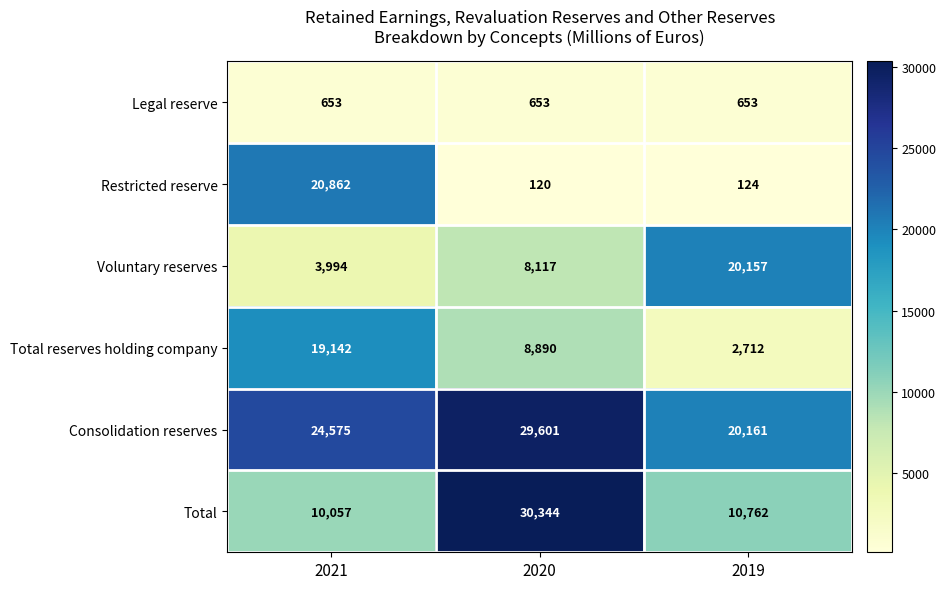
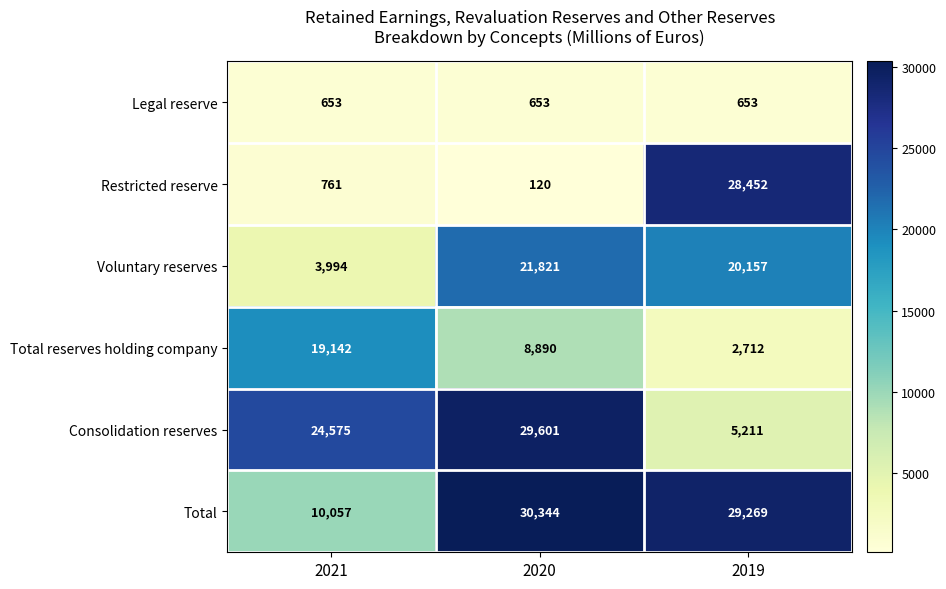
  {
    "Legal reserve": {
      "2021": "653",
      "2020": "653",
      "2019": "653"
    },
    "Restricted reserve": {
-     "2021": "20,862",
+     "2021": "761",
      "2020": "120",
-     "2019": "124"
+     "2019": "28,452"
    },
    "Voluntary reserves": {
      "2021": "3,994",
-     "2020": "8,117",
+     "2020": "21,821",
      "2019": "20,157"
    },
    "Total reserves holding company": {
      "2021": "19,142",
      "2020": "8,890",
      "2019": "2,712"
    },
    "Consolidation reserves": {
      "2021": "24,575",
      "2020": "29,601",
-     "2019": "20,161"
+     "2019": "5,211"
    },
    "Total": {
      "2021": "10,057",
      "2020": "30,344",
-     "2019": "10,762"
+     "2019": "29,269"
    }
  }
